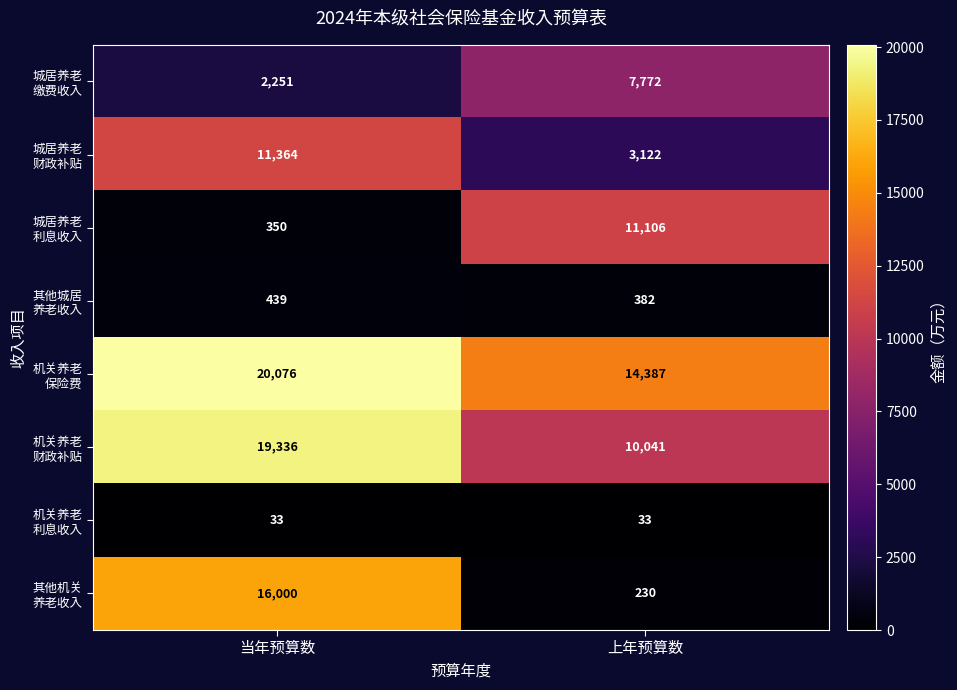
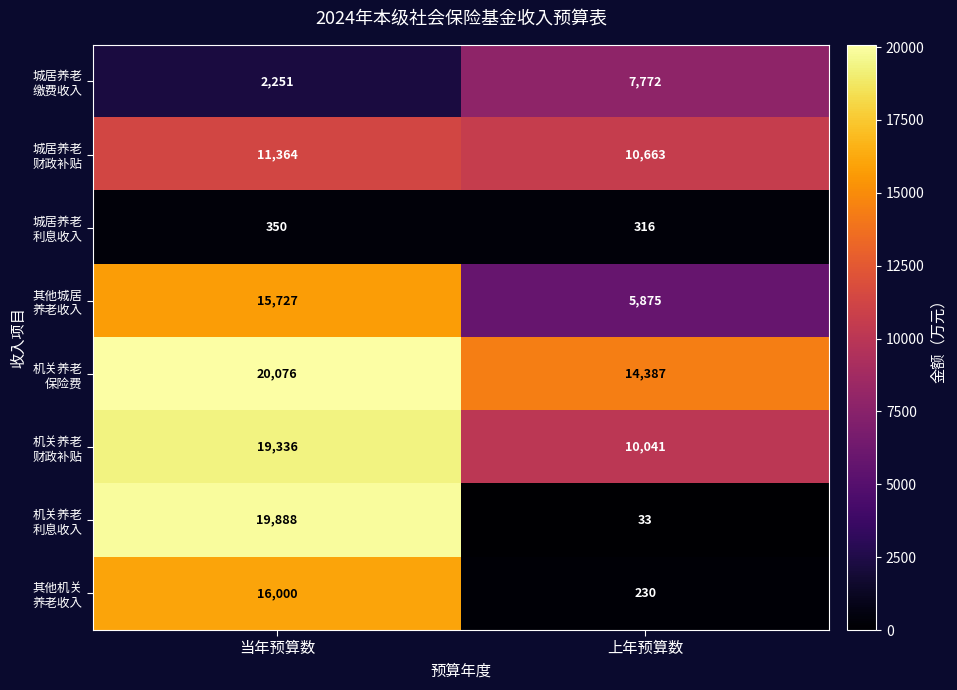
  {
    "城居养老 缴费收入": {
      "当年预算数": "2,251",
      "上年预算数": "7,772"
    },
    "城居养老 财政补贴": {
      "当年预算数": "11,364",
-     "上年预算数": "3,122"
+     "上年预算数": "10,663"
    },
    "城居养老 利息收入": {
      "当年预算数": "350",
-     "上年预算数": "11,106"
+     "上年预算数": "316"
    },
    "其他城居 养老收入": {
-     "当年预算数": "439",
-     "上年预算数": "382"
+     "当年预算数": "15,727",
+     "上年预算数": "5,875"
    },
    "机关养老 保险费": {
      "当年预算数": "20,076",
      "上年预算数": "14,387"
    },
    "机关养老 财政补贴": {
      "当年预算数": "19,336",
      "上年预算数": "10,041"
    },
    "机关养老 利息收入": {
-     "当年预算数": "33",
+     "当年预算数": "19,888",
      "上年预算数": "33"
    },
    "其他机关 养老收入": {
      "当年预算数": "16,000",
      "上年预算数": "230"
    }
  }
